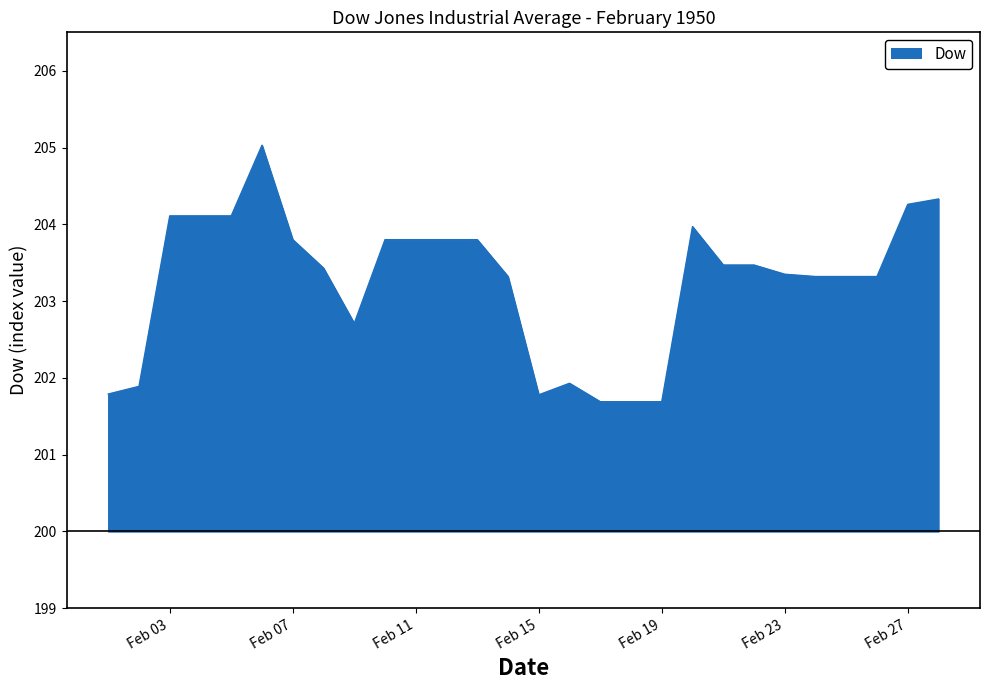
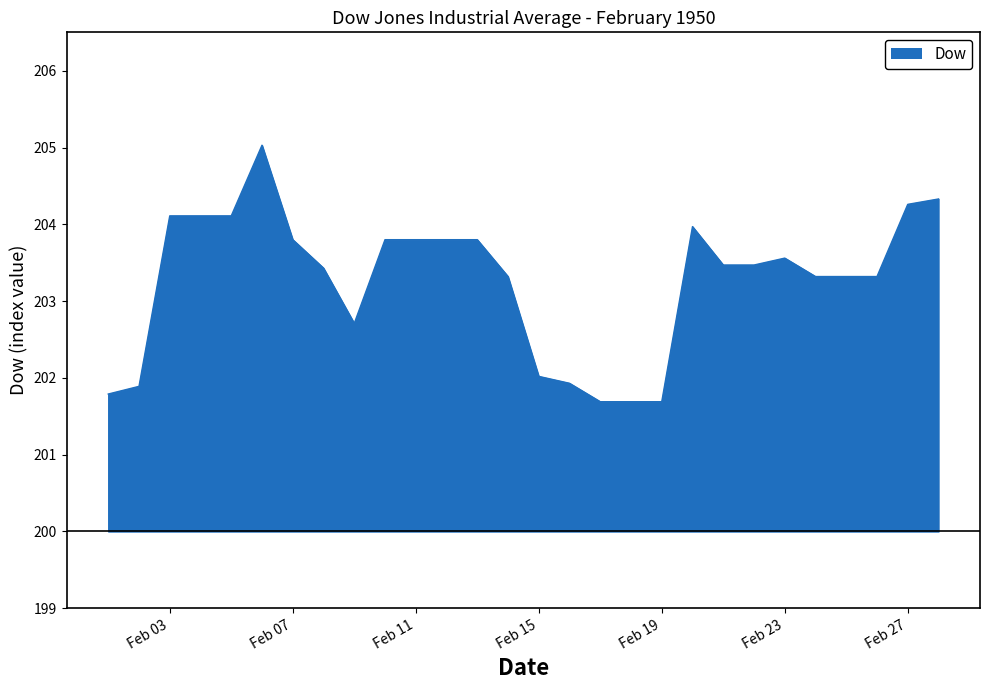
  {
    "Feb 03": 204.1,
    "Feb 07": 203.8,
    "Feb 11": 203.8,
-   "Feb 15": 201.8,
+   "Feb 15": 202.0,
    "Feb 19": 201.7,
-   "Feb 23": 203.4,
+   "Feb 23": 203.6,
    "Feb 27": 204.3
  }
